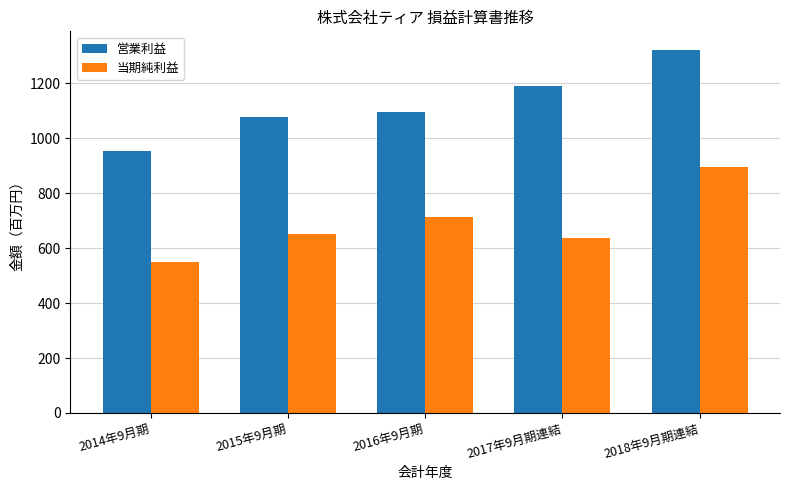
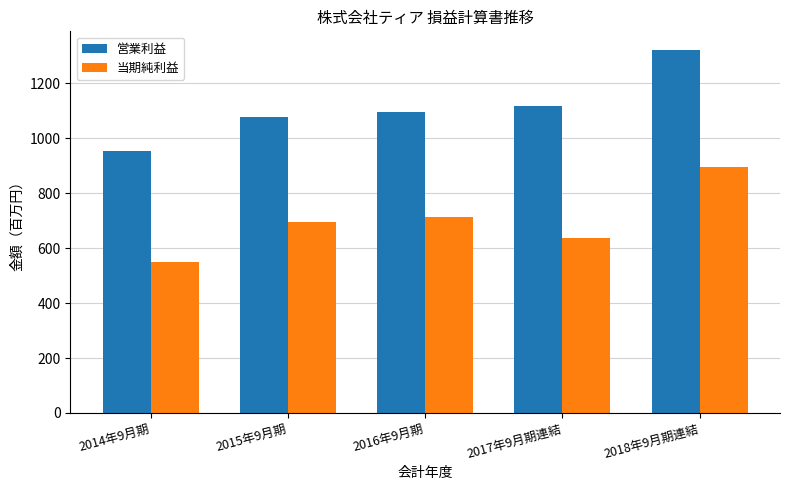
  {
    "営業利益": {
      "2014年9月期": 950,
      "2015年9月期": 1080,
      "2016年9月期": 1090,
-     "2017年9月期連結": 1190,
+     "2017年9月期連結": 1120,
      "2018年9月期連結": 1320
    },
    "当期純利益": {
      "2014年9月期": 550,
-     "2015年9月期": 650,
+     "2015年9月期": 700,
      "2016年9月期": 710,
      "2017年9月期連結": 640,
      "2018年9月期連結": 900
    }
  }
